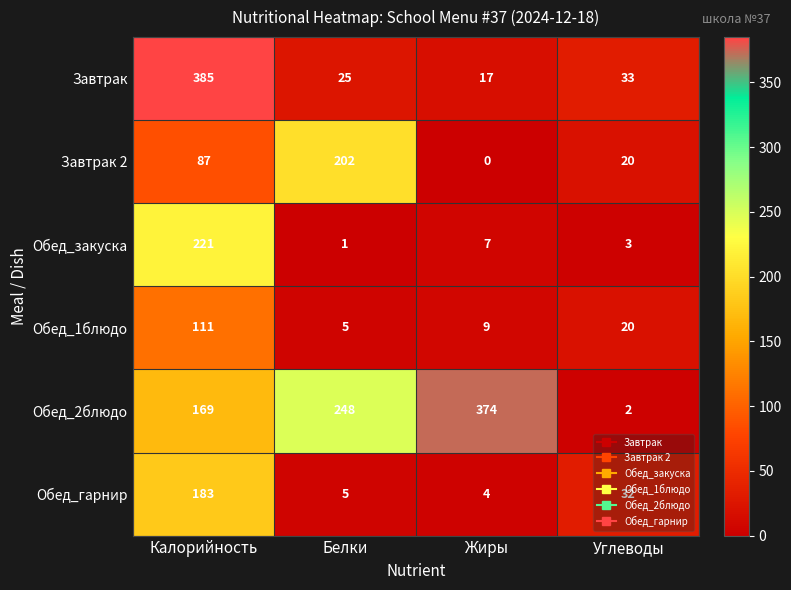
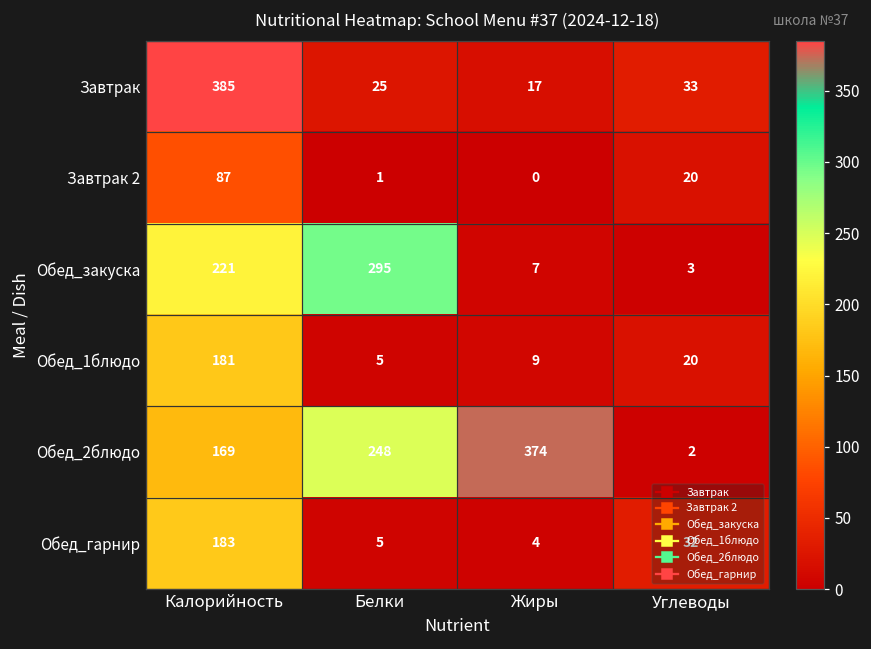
  {
    "Завтрак": {
      "Калорийность": 385,
      "Белки": 25,
      "Жиры": 17,
      "Углеводы": 33
    },
    "Завтрак 2": {
      "Калорийность": 87,
-     "Белки": 202,
+     "Белки": 1,
      "Жиры": 0,
      "Углеводы": 20
    },
    "Обед_закуска": {
      "Калорийность": 221,
-     "Белки": 1,
+     "Белки": 295,
      "Жиры": 7,
      "Углеводы": 3
    },
    "Обед_1блюдо": {
-     "Калорийность": 111,
+     "Калорийность": 181,
      "Белки": 5,
      "Жиры": 9,
      "Углеводы": 20
    },
    "Обед_2блюдо": {
      "Калорийность": 169,
      "Белки": 248,
      "Жиры": 374,
      "Углеводы": 2
    },
    "Обед_гарнир": {
      "Калорийность": 183,
      "Белки": 5,
      "Жиры": 4
    }
  }
